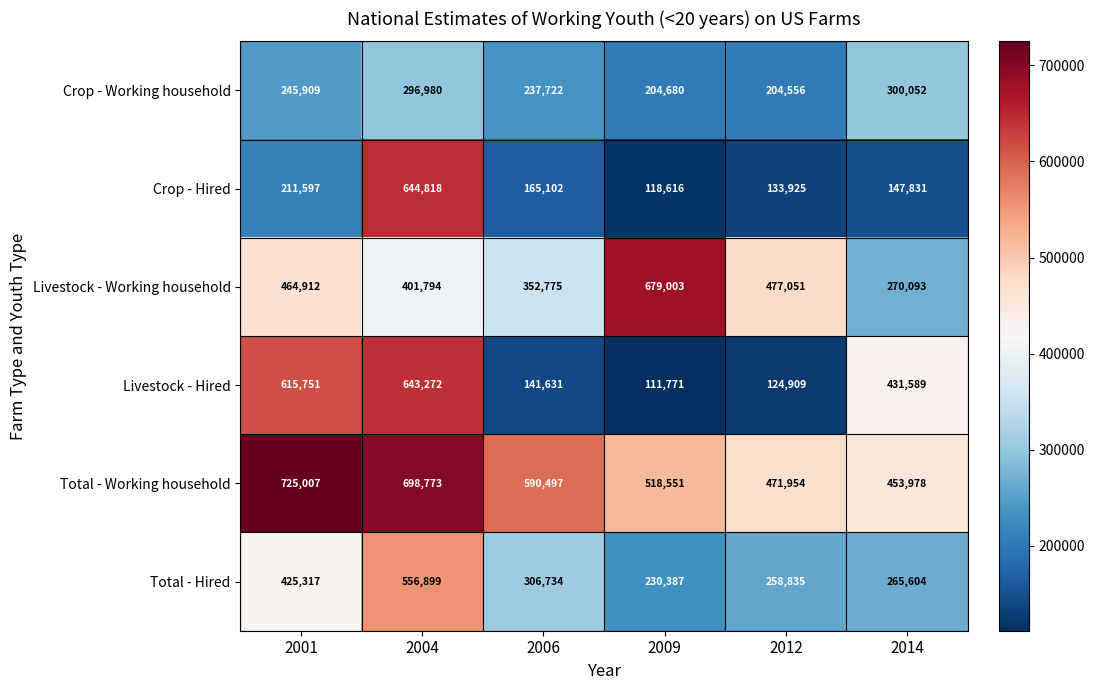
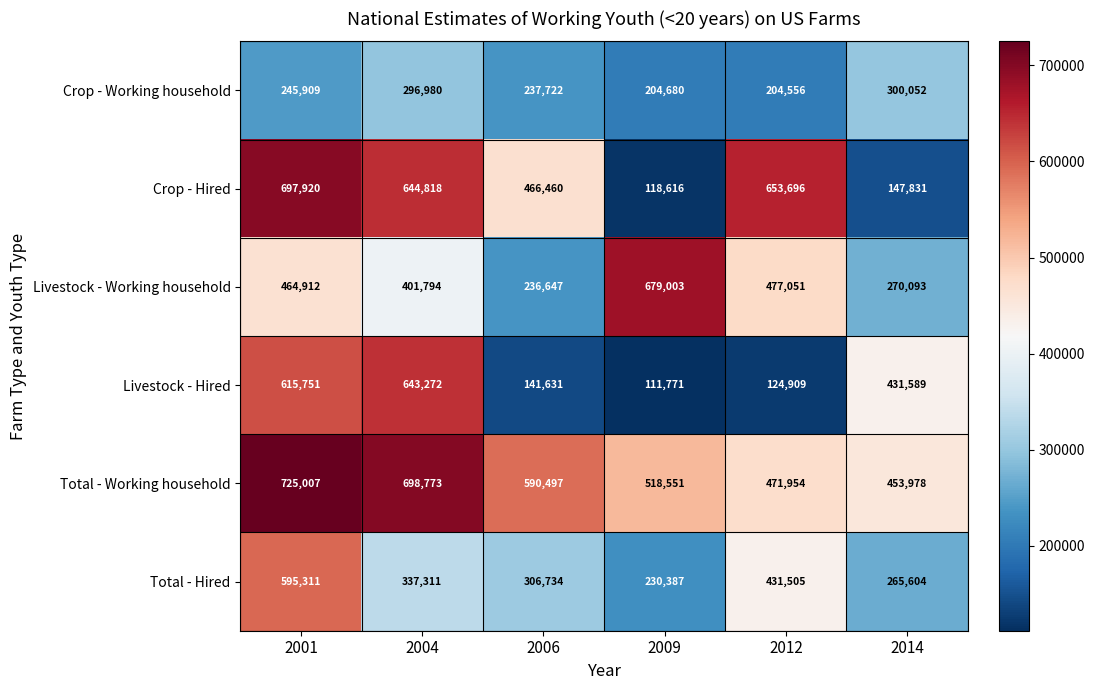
  {
    "Crop - Working household": {
      "2001": "245,909",
      "2004": "296,980",
      "2006": "237,722",
      "2009": "204,680",
      "2012": "204,556",
      "2014": "300,052"
    },
    "Crop - Hired": {
-     "2001": "211,597",
+     "2001": "697,920",
      "2004": "644,818",
-     "2006": "165,102",
+     "2006": "466,460",
      "2009": "118,616",
-     "2012": "133,925",
+     "2012": "653,696",
      "2014": "147,831"
    },
    "Livestock - Working household": {
      "2001": "464,912",
      "2004": "401,794",
-     "2006": "352,775",
+     "2006": "236,647",
      "2009": "679,003",
      "2012": "477,051",
      "2014": "270,093"
    },
    "Livestock - Hired": {
      "2001": "615,751",
      "2004": "643,272",
      "2006": "141,631",
      "2009": "111,771",
      "2012": "124,909",
      "2014": "431,589"
    },
    "Total - Working household": {
      "2001": "725,007",
      "2004": "698,773",
      "2006": "590,497",
      "2009": "518,551",
      "2012": "471,954",
      "2014": "453,978"
    },
    "Total - Hired": {
-     "2001": "425,317",
-     "2004": "556,899",
+     "2001": "595,311",
+     "2004": "337,311",
      "2006": "306,734",
      "2009": "230,387",
-     "2012": "258,835",
+     "2012": "431,505",
      "2014": "265,604"
    }
  }
